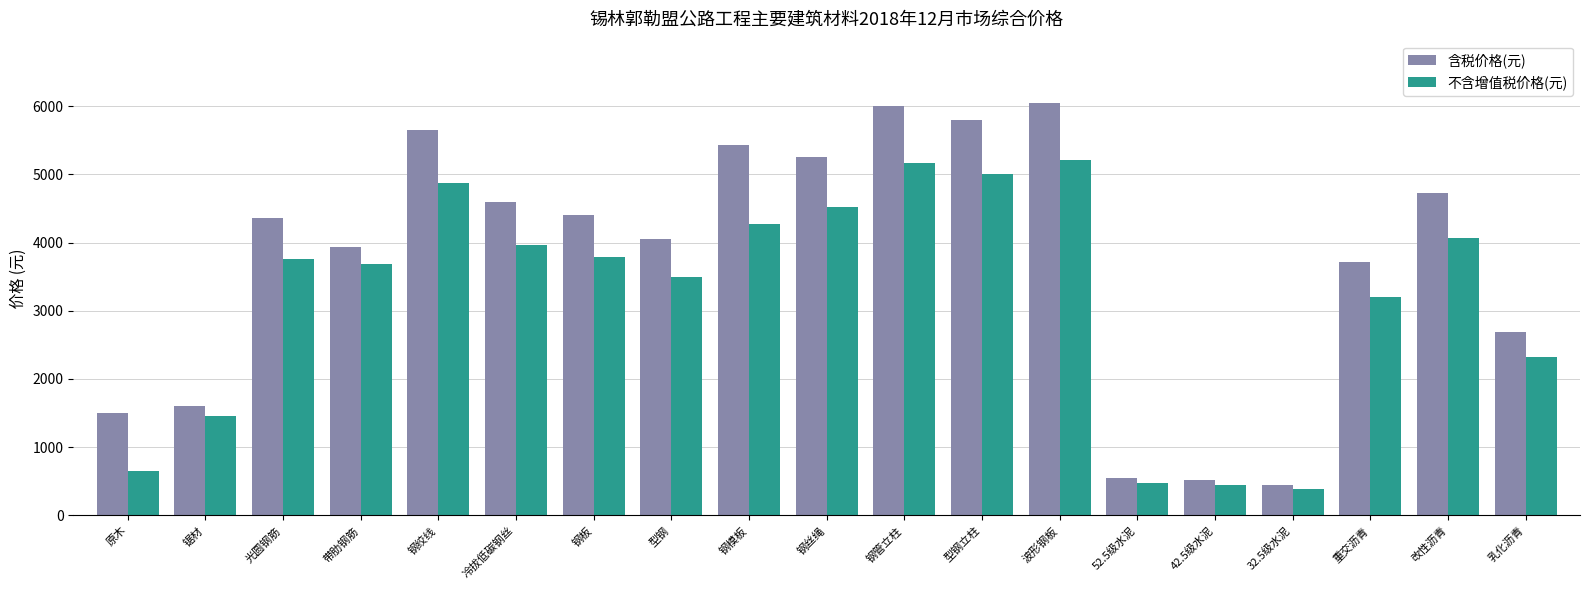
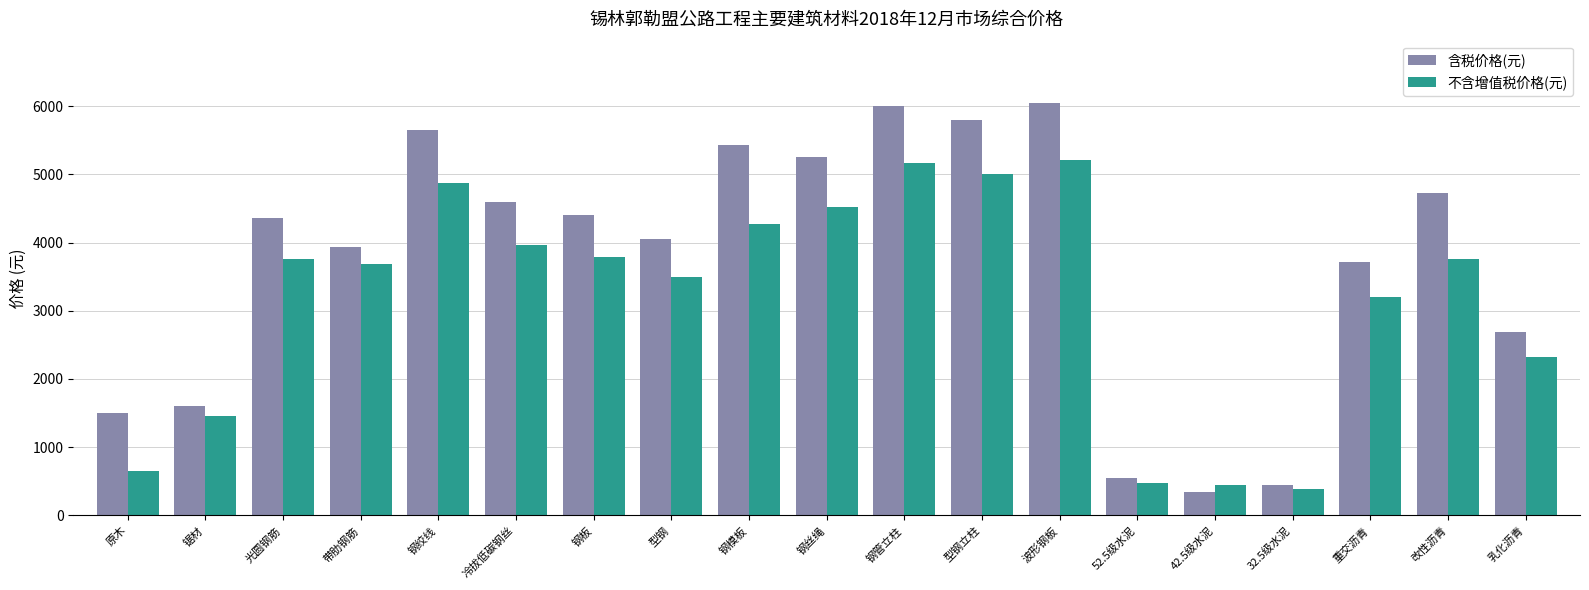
  {
    "含税价格(元)": {
      "原木": 1500,
      "锯材": 1600,
      "光圆钢筋": 4400,
      "带肋钢筋": 3900,
      "钢绞线": 5700,
      "冷拔低碳钢丝": 4600,
      "钢板": 4400,
      "型钢": 4100,
      "钢模板": 5400,
      "钢丝绳": 5300,
      "钢管立柱": 6000,
      "型钢立柱": 5800,
      "波形钢板": 6100,
      "52.5级水泥": 500,
-     "42.5级水泥": 500,
+     "42.5级水泥": 300,
      "32.5级水泥": 500,
      "重交沥青": 3700,
      "改性沥青": 4700,
      "乳化沥青": 2700
    },
    "不含增值税价格(元)": {
      "原木": 700,
      "锯材": 1500,
      "光圆钢筋": 3800,
      "带肋钢筋": 3700,
      "钢绞线": 4900,
      "冷拔低碳钢丝": 4000,
      "钢板": 3800,
      "型钢": 3500,
      "钢模板": 4300,
      "钢丝绳": 4500,
      "钢管立柱": 5200,
      "型钢立柱": 5000,
      "波形钢板": 5200,
      "52.5级水泥": 500,
      "42.5级水泥": 400,
      "32.5级水泥": 400,
      "重交沥青": 3200,
-     "改性沥青": 4100,
+     "改性沥青": 3800,
      "乳化沥青": 2300
    }
  }
